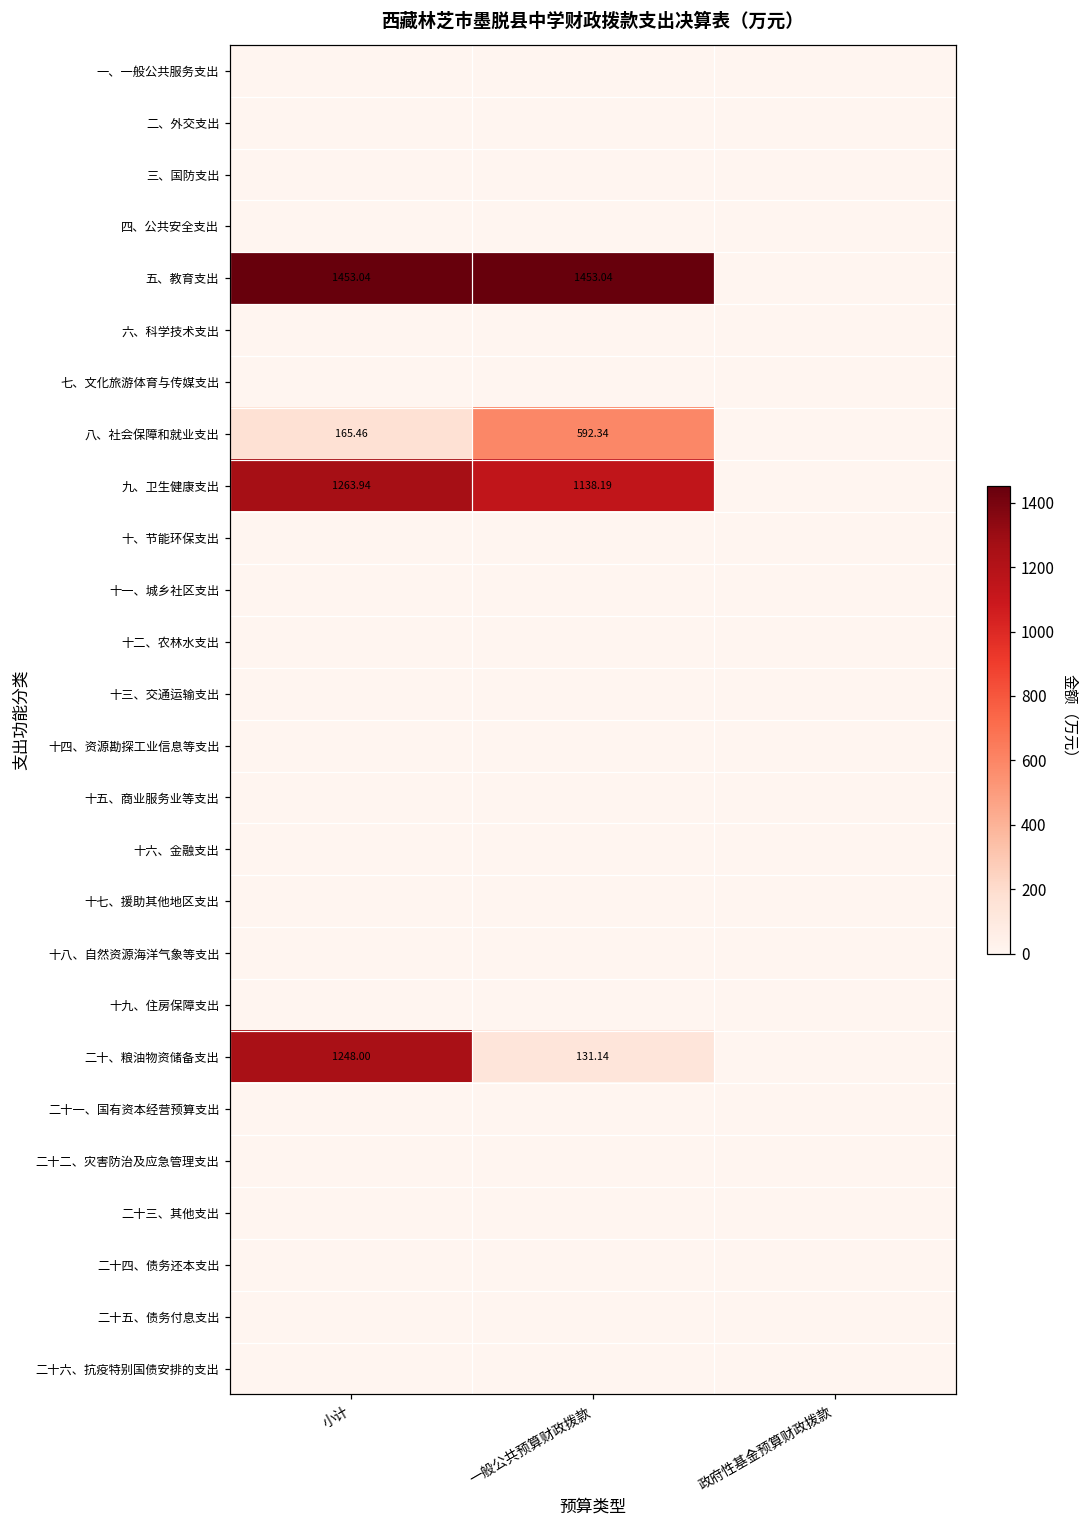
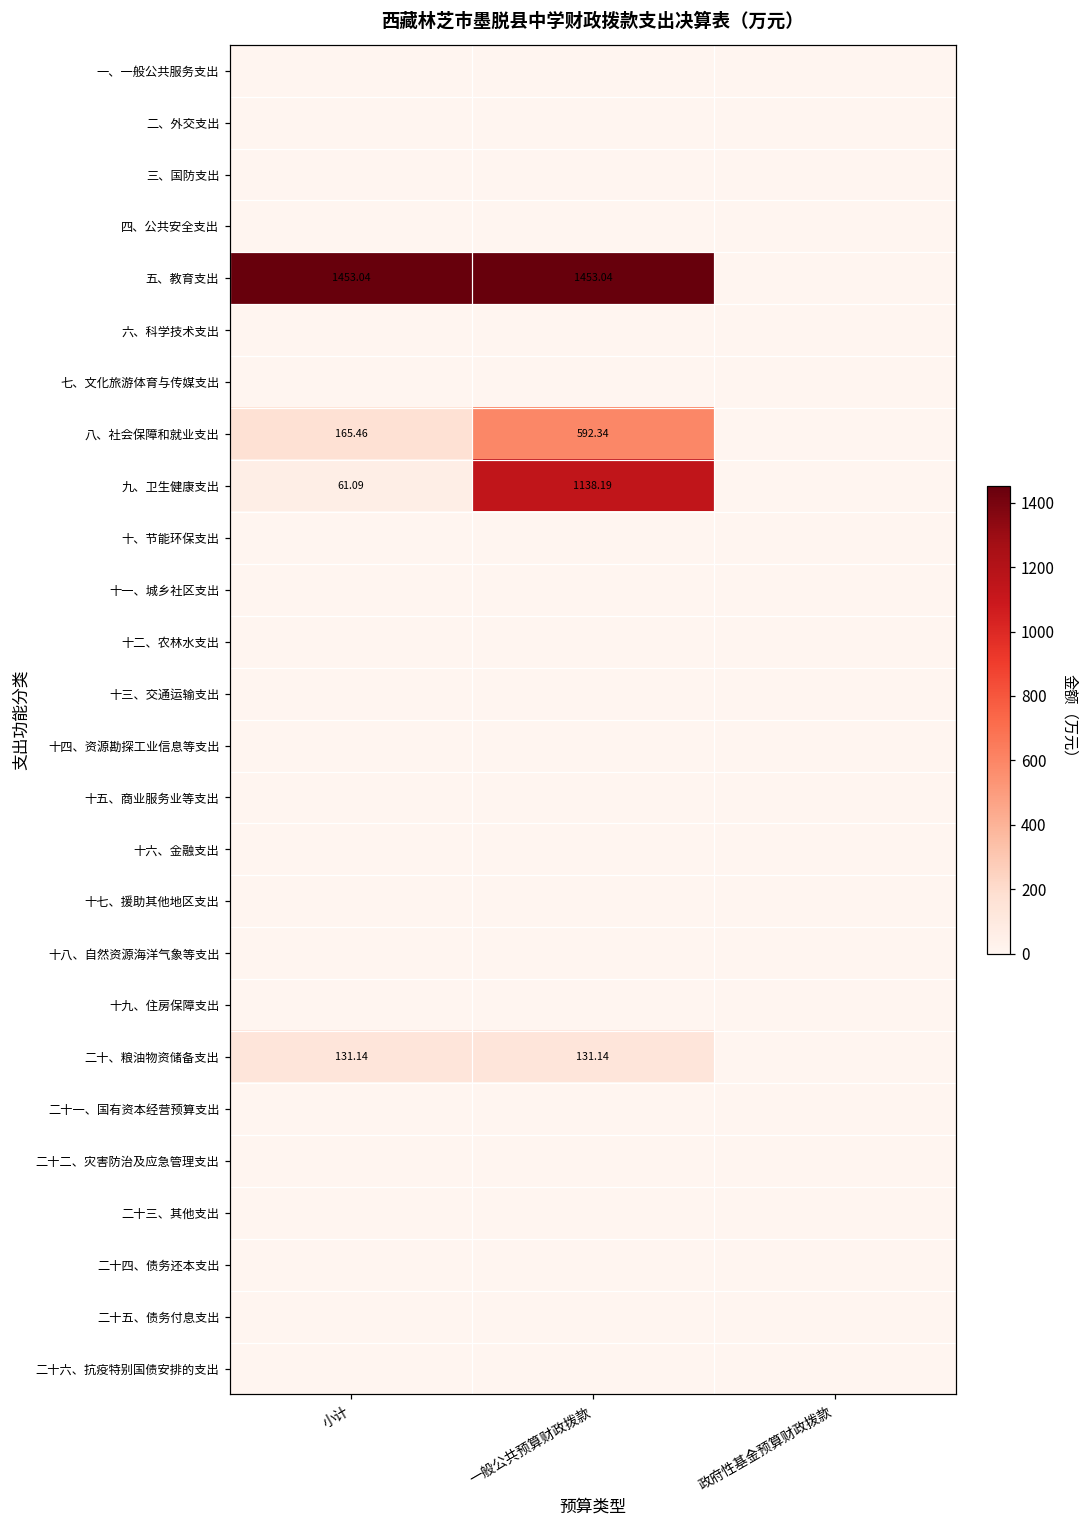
  {
    "五、教育支出": {
      "小计": 1453.04,
      "一般公共预算财政拨款": 1453.04
    },
    "八、社会保障和就业支出": {
      "小计": 165.46,
      "一般公共预算财政拨款": 592.34
    },
    "九、卫生健康支出": {
-     "小计": 1263.94,
+     "小计": 61.09,
      "一般公共预算财政拨款": 1138.19
    },
    "二十、粮油物资储备支出": {
-     "小计": 1248.00,
+     "小计": 131.14,
      "一般公共预算财政拨款": 131.14
    }
  }
